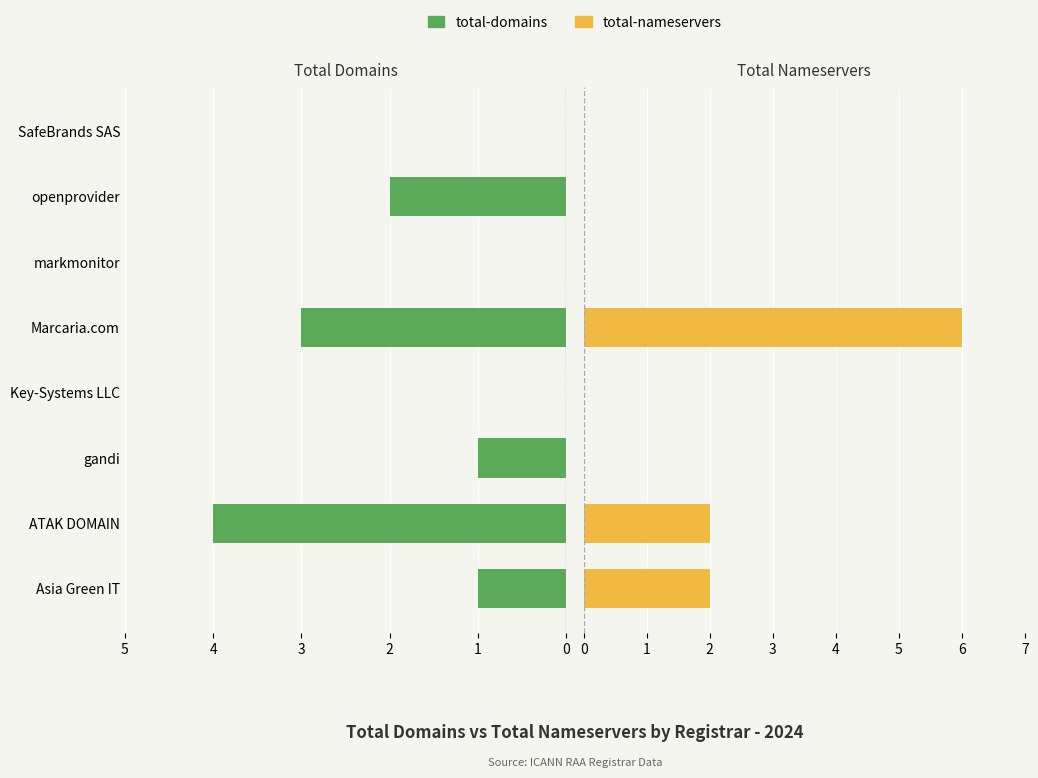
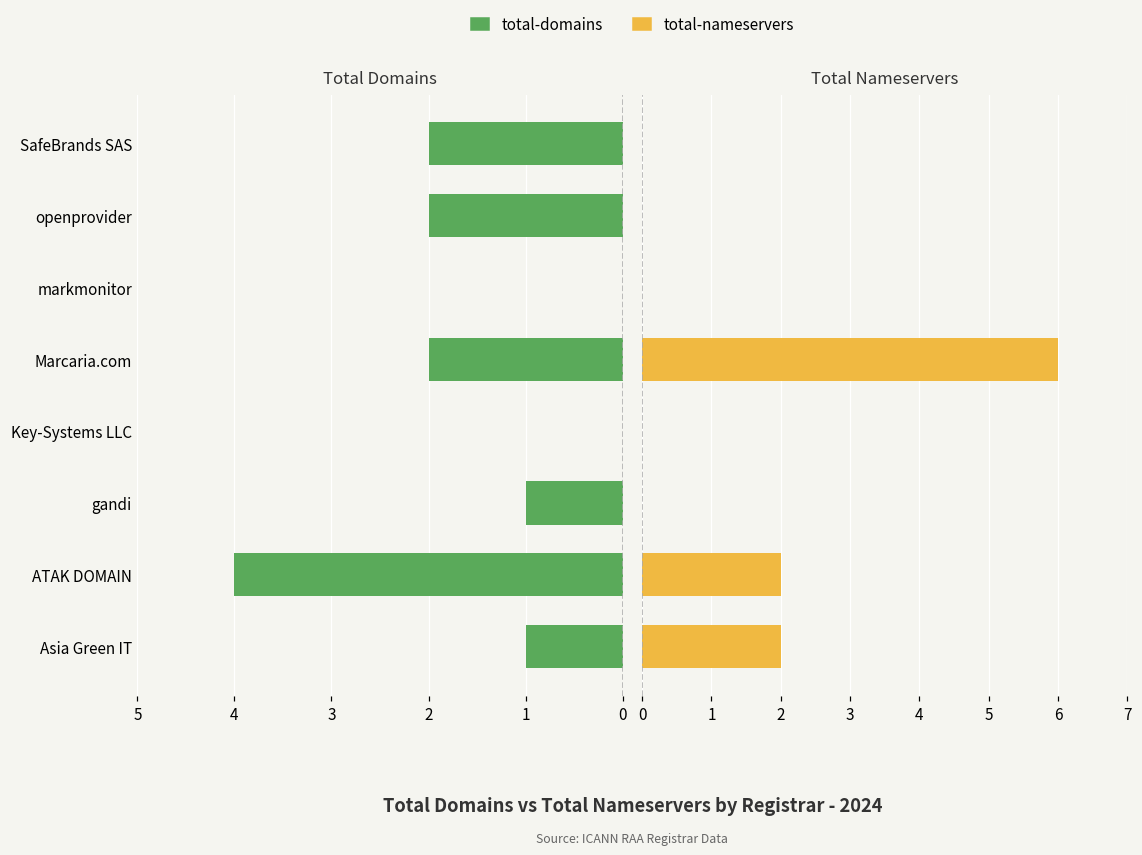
  {
    "Total Domains": {
-     "SafeBrands SAS": 0,
+     "SafeBrands SAS": 2,
      "openprovider": 2,
      "markmonitor": 0,
-     "Marcaria.com": 3,
+     "Marcaria.com": 2,
      "Key-Systems LLC": 0,
      "gandi": 1,
      "ATAK DOMAIN": 4,
      "Asia Green IT": 1
    }
  }
